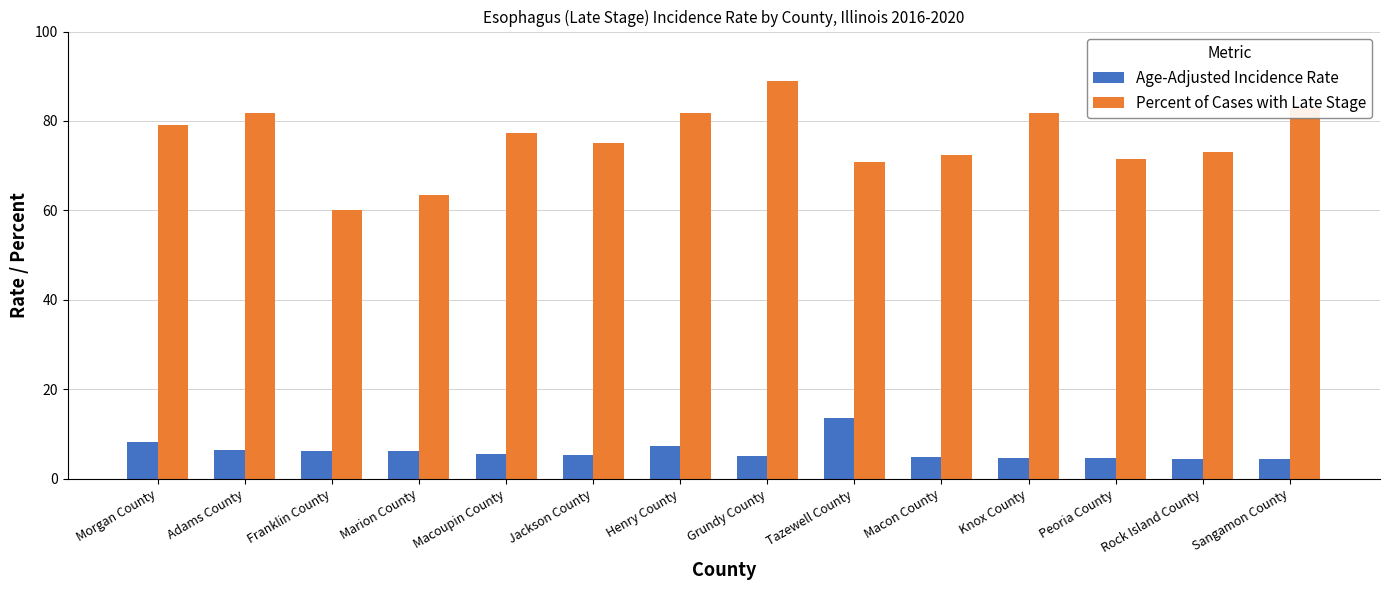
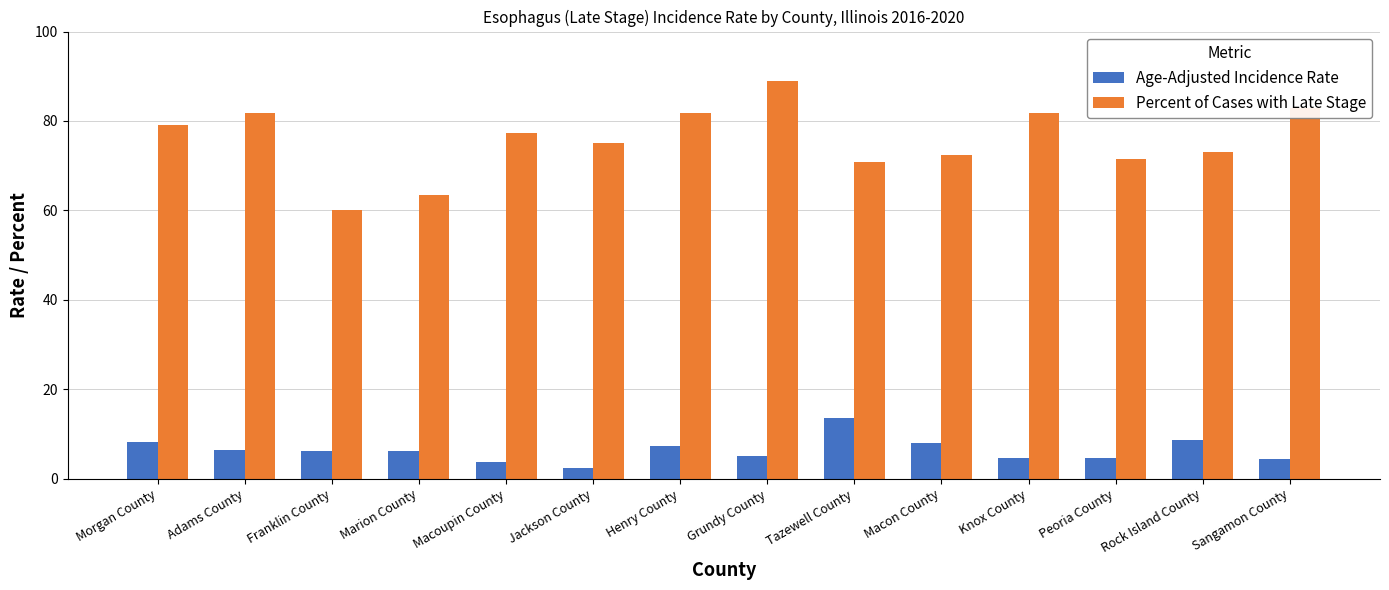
  {
    "Age-Adjusted Incidence Rate": {
      "Morgan County": 8,
      "Adams County": 6,
      "Franklin County": 6,
      "Marion County": 6,
-     "Macoupin County": 6,
-     "Jackson County": 5,
+     "Macoupin County": 4,
+     "Jackson County": 3,
      "Henry County": 7,
      "Grundy County": 5,
      "Tazewell County": 14,
-     "Macon County": 5,
+     "Macon County": 8,
      "Knox County": 5,
      "Peoria County": 5,
-     "Rock Island County": 5,
+     "Rock Island County": 9,
      "Sangamon County": 5
    },
    "Percent of Cases with Late Stage": {
      "Morgan County": 79,
      "Adams County": 82,
      "Franklin County": 60,
      "Marion County": 63,
      "Macoupin County": 77,
      "Jackson County": 75,
      "Henry County": 82,
      "Grundy County": 89,
      "Tazewell County": 71,
      "Macon County": 73,
      "Knox County": 82,
      "Peoria County": 72,
      "Rock Island County": 73
    }
  }
